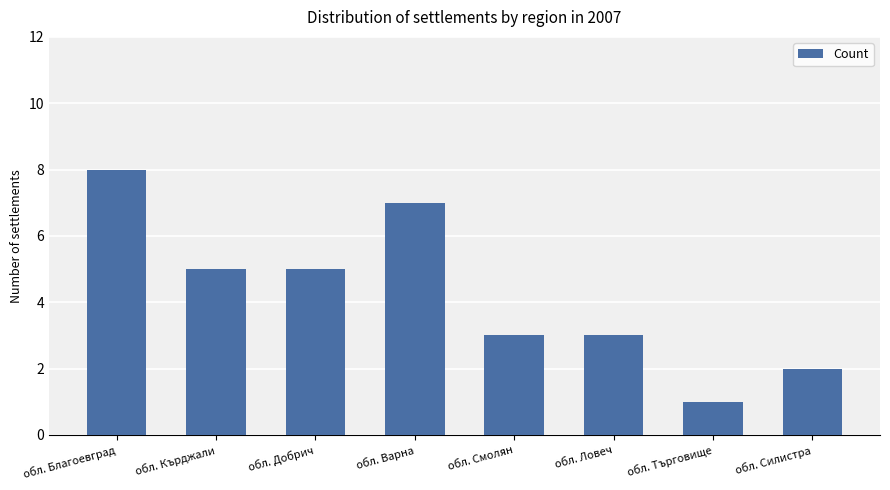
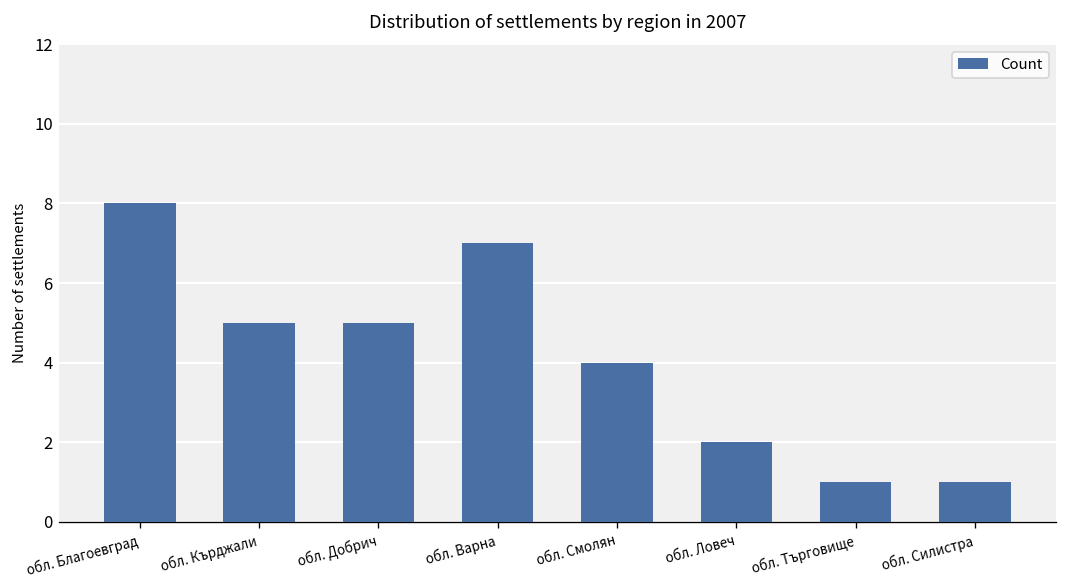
  {
    "обл. Благоевград": 8,
    "обл. Кърджали": 5,
    "обл. Добрич": 5,
    "обл. Варна": 7,
-   "обл. Смолян": 3,
-   "обл. Ловеч": 3,
+   "обл. Смолян": 4,
+   "обл. Ловеч": 2,
    "обл. Търговище": 1,
-   "обл. Силистра": 2
+   "обл. Силистра": 1
  }
